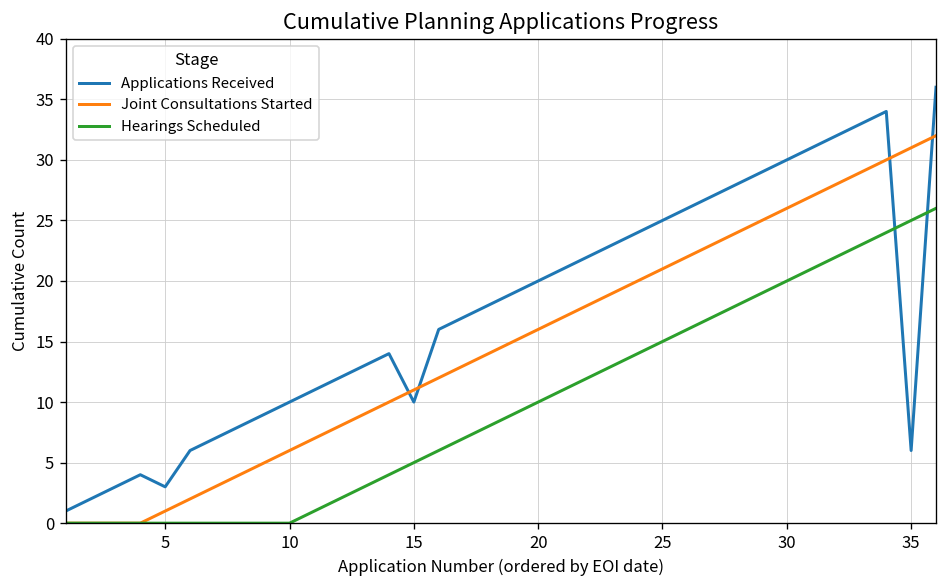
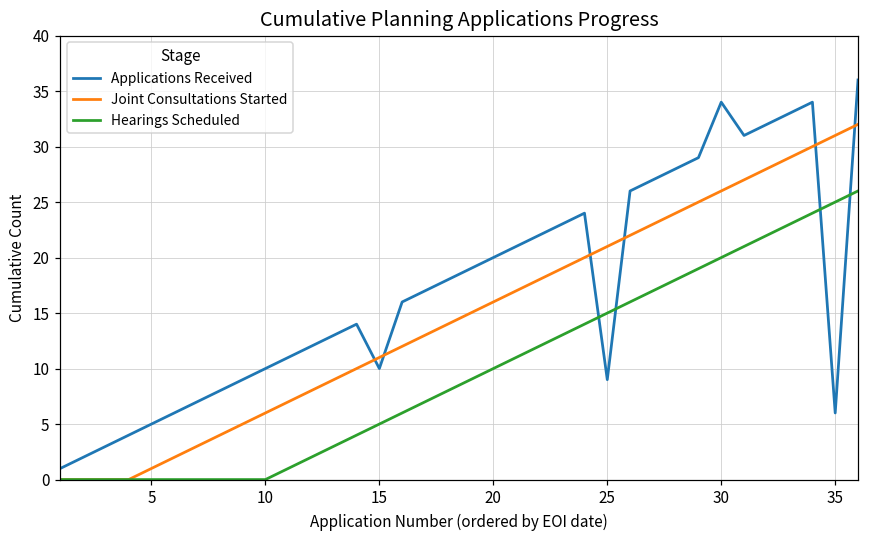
  {
    "Applications Received": {
-     "5": 3,
+     "5": 5,
      "10": 10,
      "15": 10,
      "20": 20,
-     "25": 25,
-     "30": 30,
+     "25": 9,
+     "30": 34,
      "35": 6
    },
    "Joint Consultations Started": {
      "5": 1,
      "10": 6,
      "15": 11,
      "20": 16,
      "25": 21,
      "30": 26,
      "35": 31
    },
    "Hearings Scheduled": {
      "5": 0,
      "10": 0,
      "15": 5,
      "20": 10,
      "25": 15,
      "30": 20,
      "35": 25
    }
  }
